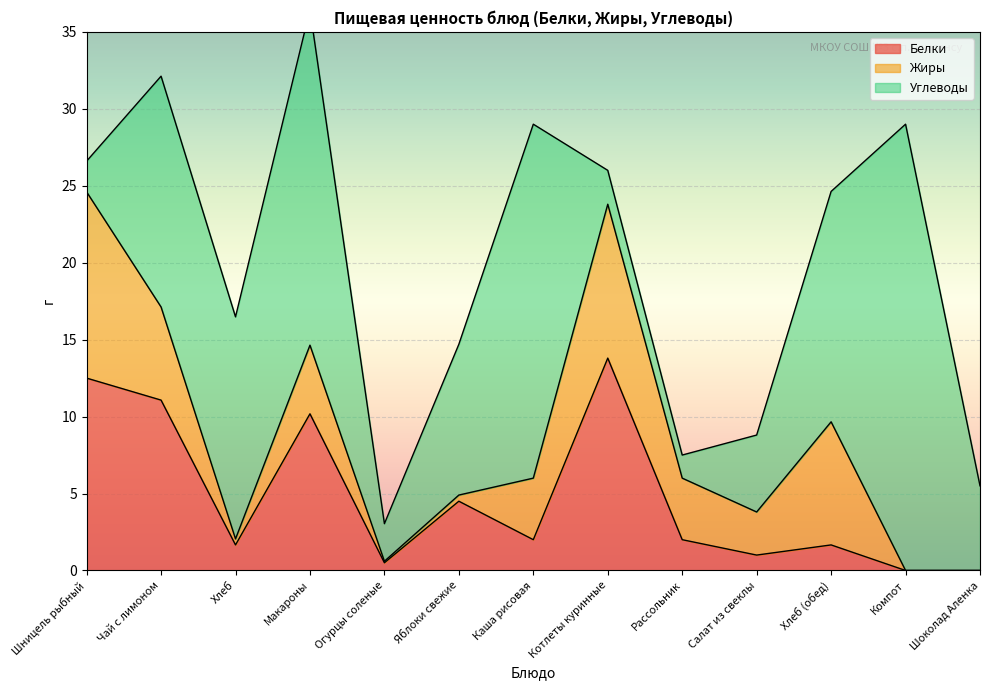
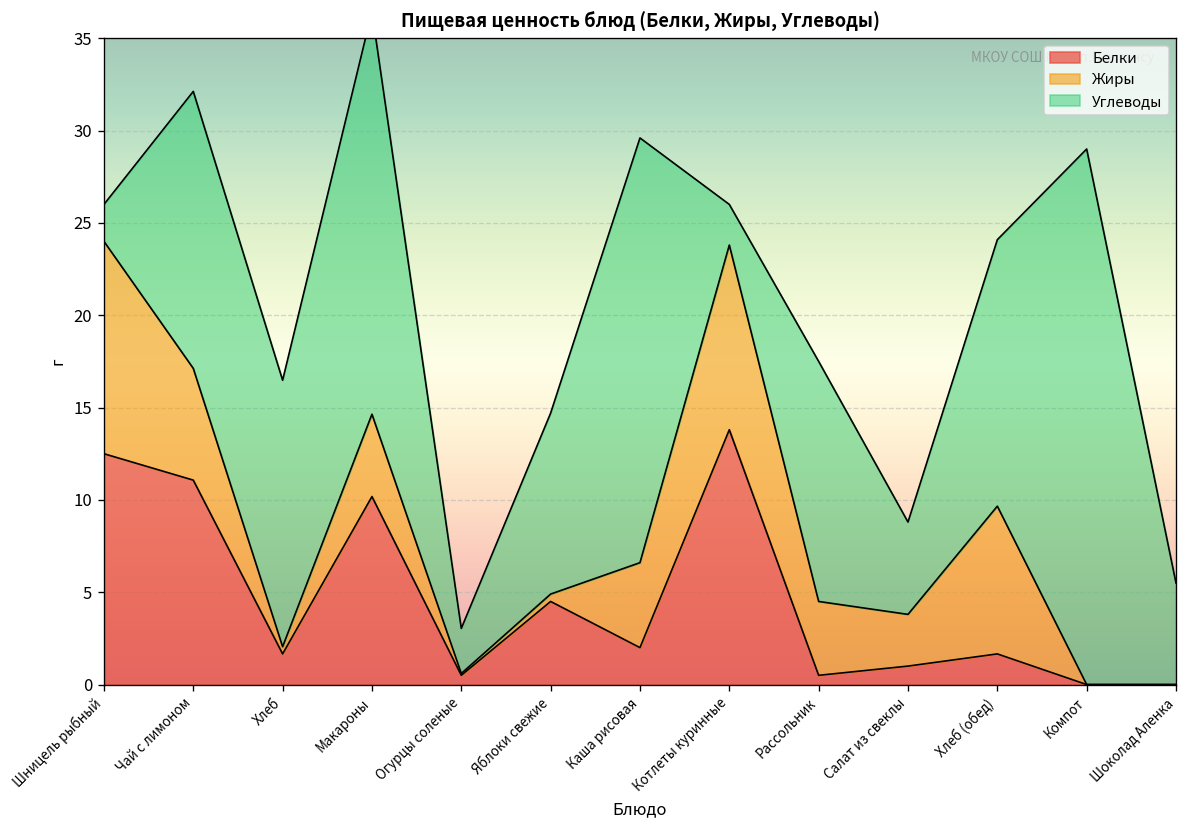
  {
    "Белки": {
      "Шницель рыбный": 12.5,
      "Чай с лимоном": 11.1,
      "Хлеб": 1.7,
      "Макароны": 10.2,
      "Яблоки свежие": 4.5,
      "Каша рисовая": 2.0,
      "Котлеты куринные": 13.8,
-     "Рассольник": 2.0,
+     "Рассольник": 0.5,
      "Салат из свеклы": 1.0,
      "Хлеб (обед)": 1.7
    },
    "Жиры": {
-     "Шницель рыбный": 12.1,
+     "Шницель рыбный": 11.5,
      "Чай с лимоном": 6.1,
      "Хлеб": 0.4,
      "Макароны": 4.5,
      "Яблоки свежие": 0.4,
-     "Каша рисовая": 4.0,
+     "Каша рисовая": 4.6,
      "Котлеты куринные": 10.0,
      "Рассольник": 4.0,
      "Салат из свеклы": 2.8,
      "Хлеб (обед)": 8.0
    },
    "Углеводы": {
      "Шницель рыбный": 2.0,
      "Чай с лимоном": 15.0,
      "Хлеб": 14.4,
      "Огурцы соленые": 2.4,
      "Яблоки свежие": 9.8,
      "Каша рисовая": 23.0,
      "Котлеты куринные": 2.2,
-     "Рассольник": 1.5,
+     "Рассольник": 13.0,
      "Салат из свеклы": 5.0,
-     "Хлеб (обед)": 15.0,
+     "Хлеб (обед)": 14.4,
      "Компот": 29.0,
      "Шоколад Аленка": 5.5
    }
  }
